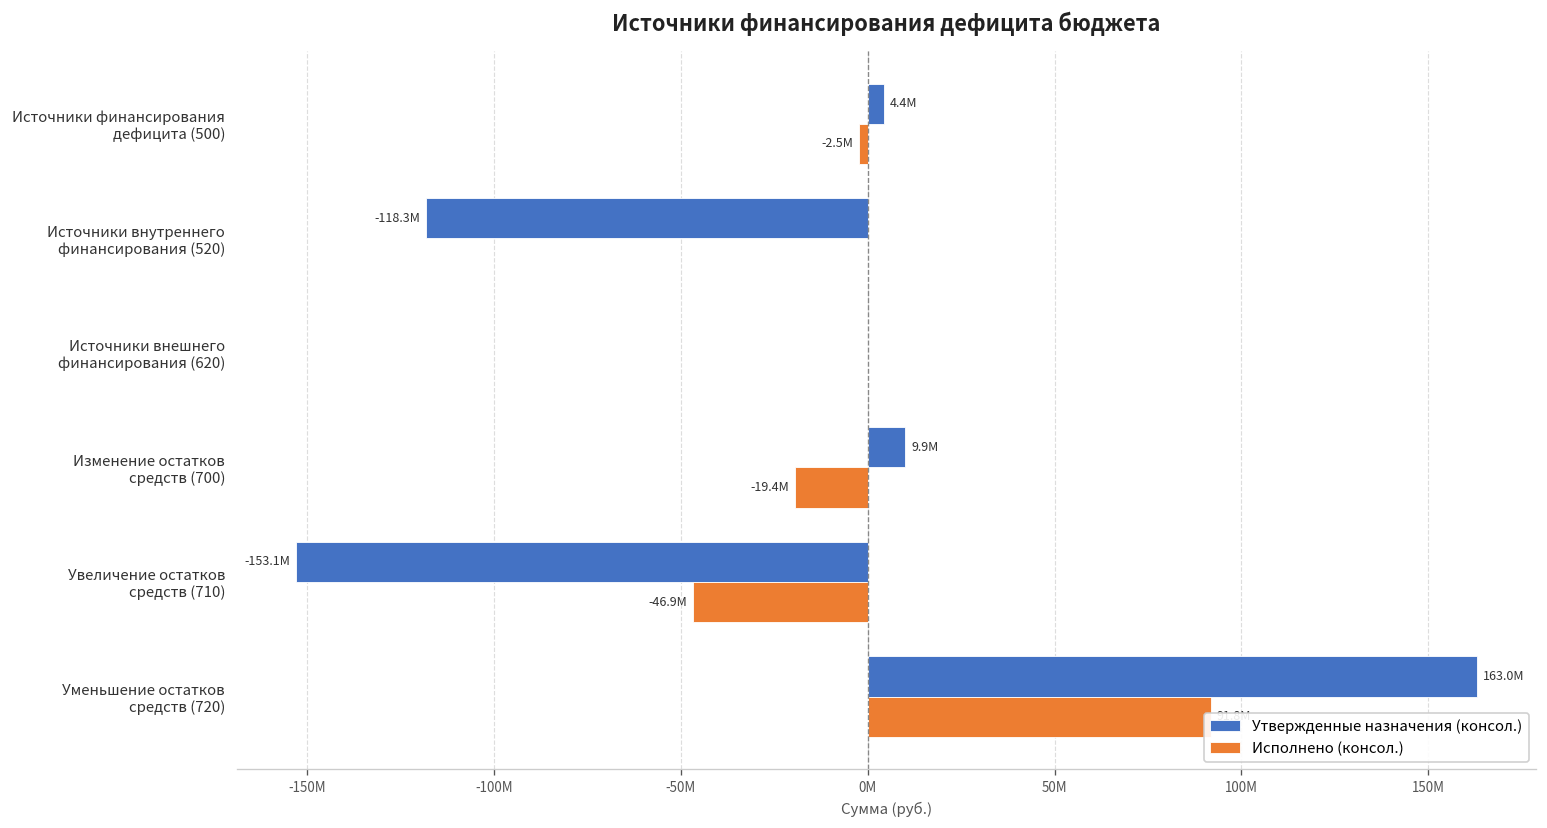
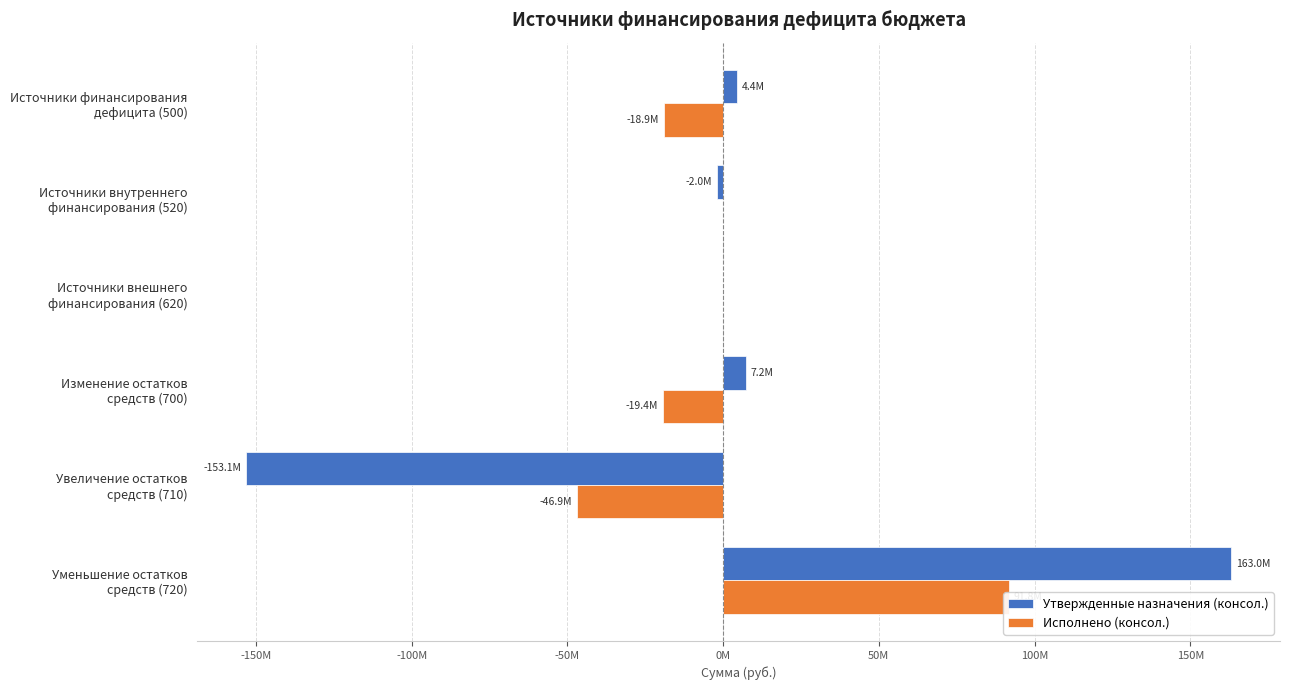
  {
    "Утвержденные назначения (консол.)": {
      "Источники финансирования дефицита (500)": "4.4M",
-     "Источники внутреннего финансирования (520)": "-118.3M",
-     "Изменение остатков средств (700)": "9.9M",
+     "Источники внутреннего финансирования (520)": "-2.0M",
+     "Изменение остатков средств (700)": "7.2M",
      "Увеличение остатков средств (710)": "-153.1M",
      "Уменьшение остатков средств (720)": "163.0M"
    },
    "Исполнено (консол.)": {
-     "Источники финансирования дефицита (500)": "-2.5M",
+     "Источники финансирования дефицита (500)": "-18.9M",
      "Изменение остатков средств (700)": "-19.4M",
      "Увеличение остатков средств (710)": "-46.9M"
    }
  }
